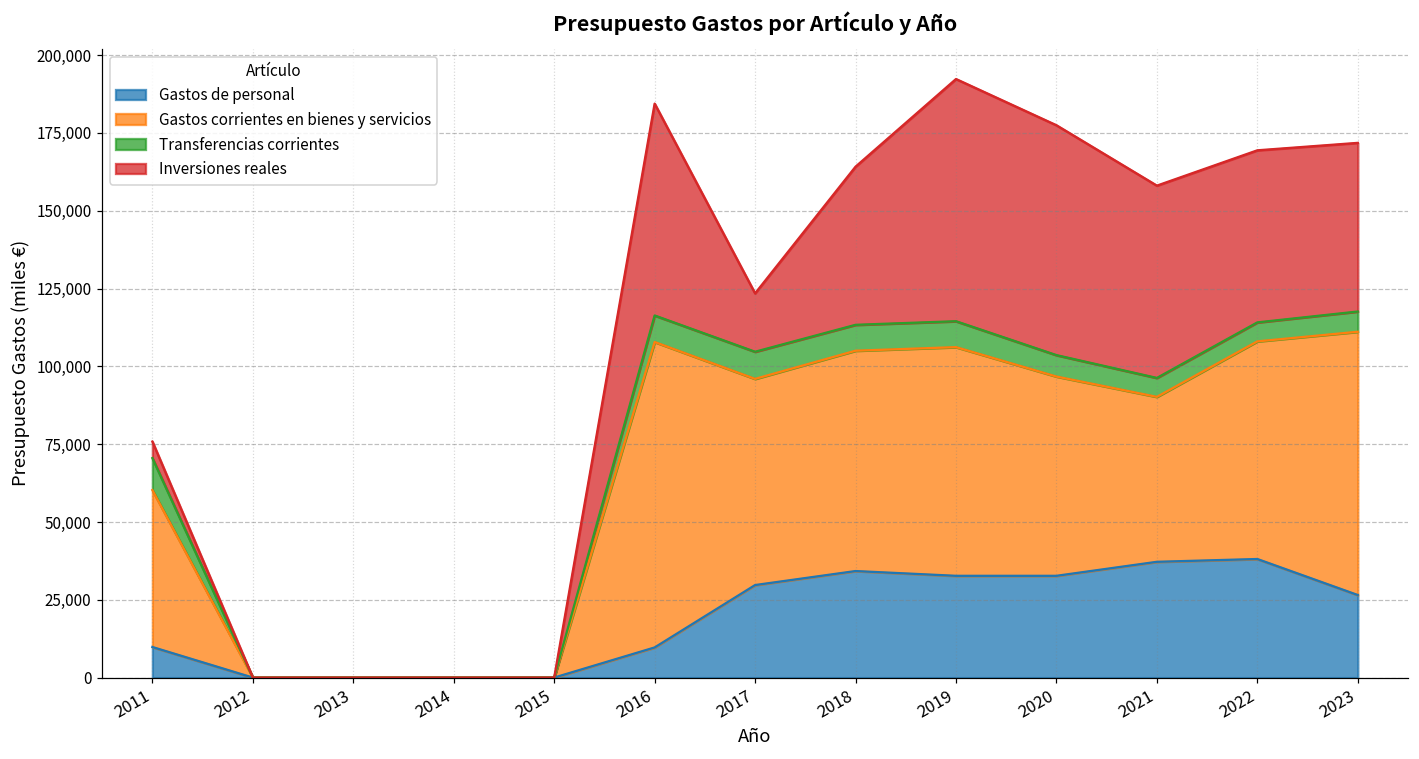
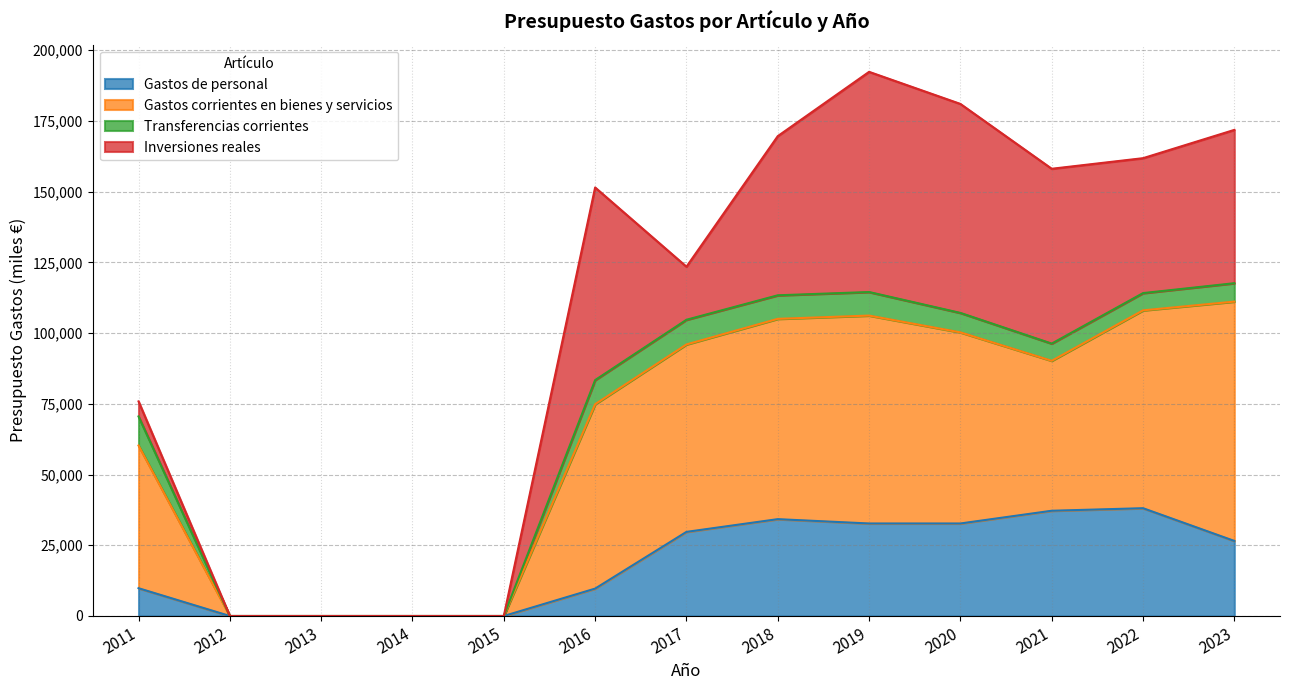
  {
    "Gastos de personal": {
      "2011": "10,000",
      "2016": "10,000",
      "2017": "30,000",
      "2018": "34,000",
      "2019": "33,000",
      "2020": "33,000",
      "2021": "37,000",
      "2022": "38,000",
      "2023": "27,000"
    },
    "Gastos corrientes en bienes y servicios": {
      "2011": "50,000",
-     "2016": "98,000",
+     "2016": "65,000",
      "2017": "66,000",
      "2018": "71,000",
      "2019": "73,000",
-     "2020": "64,000",
+     "2020": "68,000",
      "2021": "53,000",
      "2022": "70,000",
      "2023": "85,000"
    },
    "Transferencias corrientes": {
      "2011": "10,000",
      "2016": "9,000",
      "2017": "9,000",
      "2018": "8,000",
      "2019": "8,000",
      "2020": "7,000",
      "2021": "6,000",
      "2022": "6,000",
      "2023": "7,000"
    },
    "Inversiones reales": {
      "2011": "5,000",
      "2016": "68,000",
      "2017": "19,000",
-     "2018": "51,000",
+     "2018": "56,000",
      "2019": "78,000",
      "2020": "74,000",
      "2021": "62,000",
-     "2022": "55,000",
+     "2022": "48,000",
      "2023": "54,000"
    }
  }
